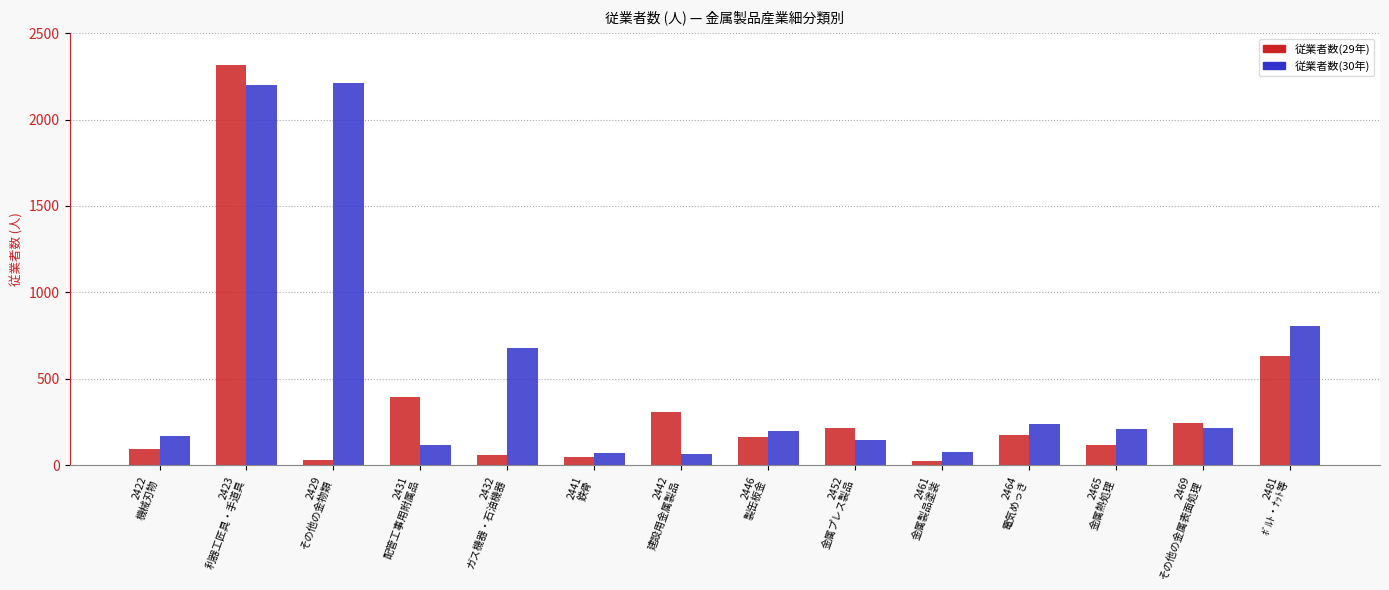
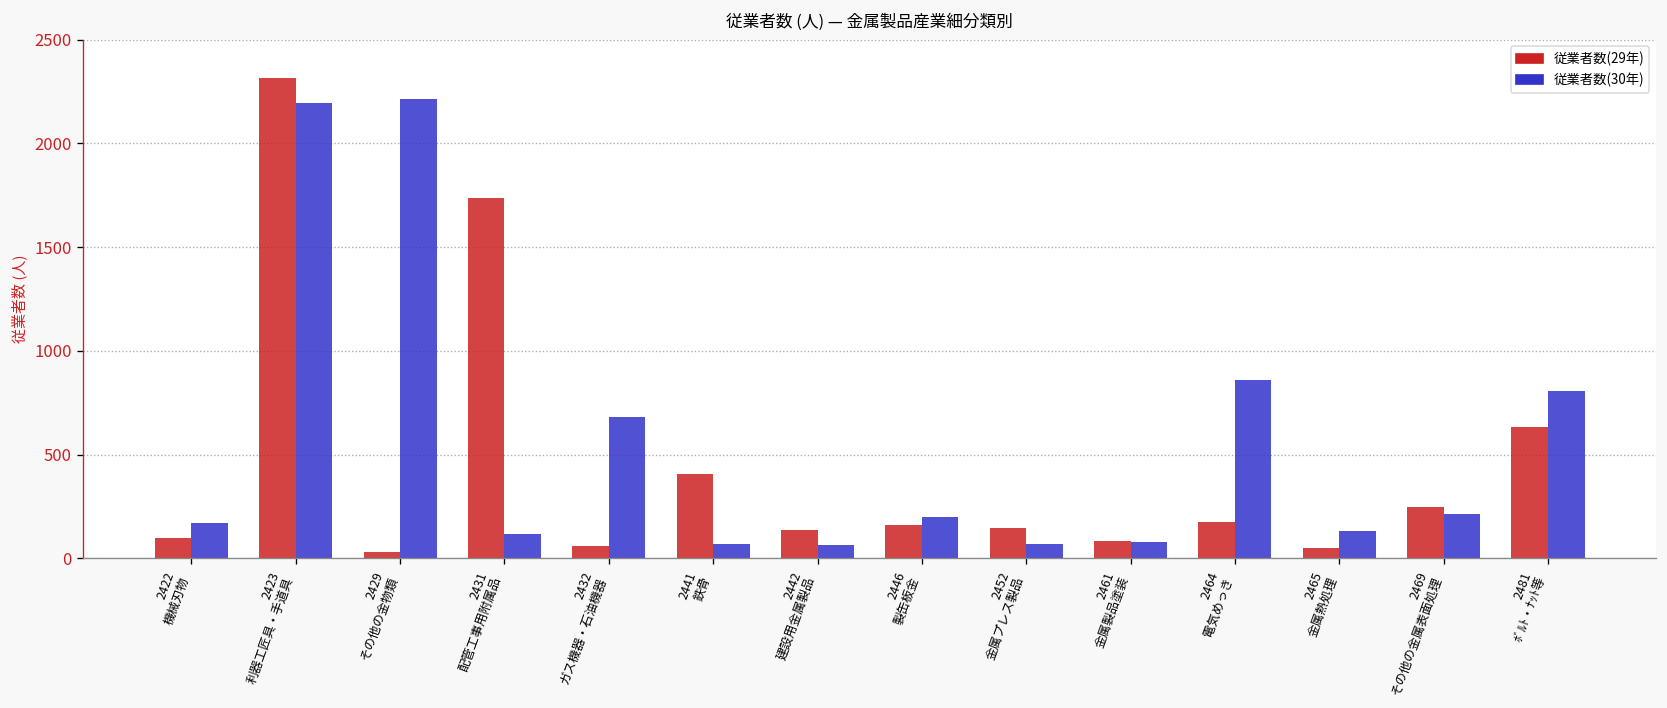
  {
    "従業者数(29年)": {
      "2422 機械刃物": 100,
      "2423 利器工匠具・手道具": 2320,
      "2429 その他の金物類": 30,
-     "2431 配管工事用附属品": 400,
+     "2431 配管工事用附属品": 1740,
      "2432 ガス機器・石油機器": 60,
-     "2441 鉄骨": 50,
-     "2442 建設用金属製品": 310,
+     "2441 鉄骨": 410,
+     "2442 建設用金属製品": 140,
      "2446 製缶板金": 160,
-     "2452 金属プレス製品": 220,
-     "2461 金属製品塗装": 30,
+     "2452 金属プレス製品": 150,
+     "2461 金属製品塗装": 80,
      "2464 電気めっき": 170,
-     "2465 金属熱処理": 120,
+     "2465 金属熱処理": 50,
      "2469 その他の金属表面処理": 250,
      "2481 ﾎﾞﾙﾄ・ﾅｯﾄ等": 630
    },
    "従業者数(30年)": {
      "2422 機械刃物": 170,
      "2423 利器工匠具・手道具": 2200,
      "2429 その他の金物類": 2210,
      "2431 配管工事用附属品": 120,
      "2432 ガス機器・石油機器": 680,
      "2441 鉄骨": 70,
      "2442 建設用金属製品": 60,
      "2446 製缶板金": 200,
-     "2452 金属プレス製品": 150,
+     "2452 金属プレス製品": 70,
      "2461 金属製品塗装": 80,
-     "2464 電気めっき": 240,
-     "2465 金属熱処理": 210,
+     "2464 電気めっき": 860,
+     "2465 金属熱処理": 130,
      "2469 その他の金属表面処理": 210,
      "2481 ﾎﾞﾙﾄ・ﾅｯﾄ等": 810
    }
  }
